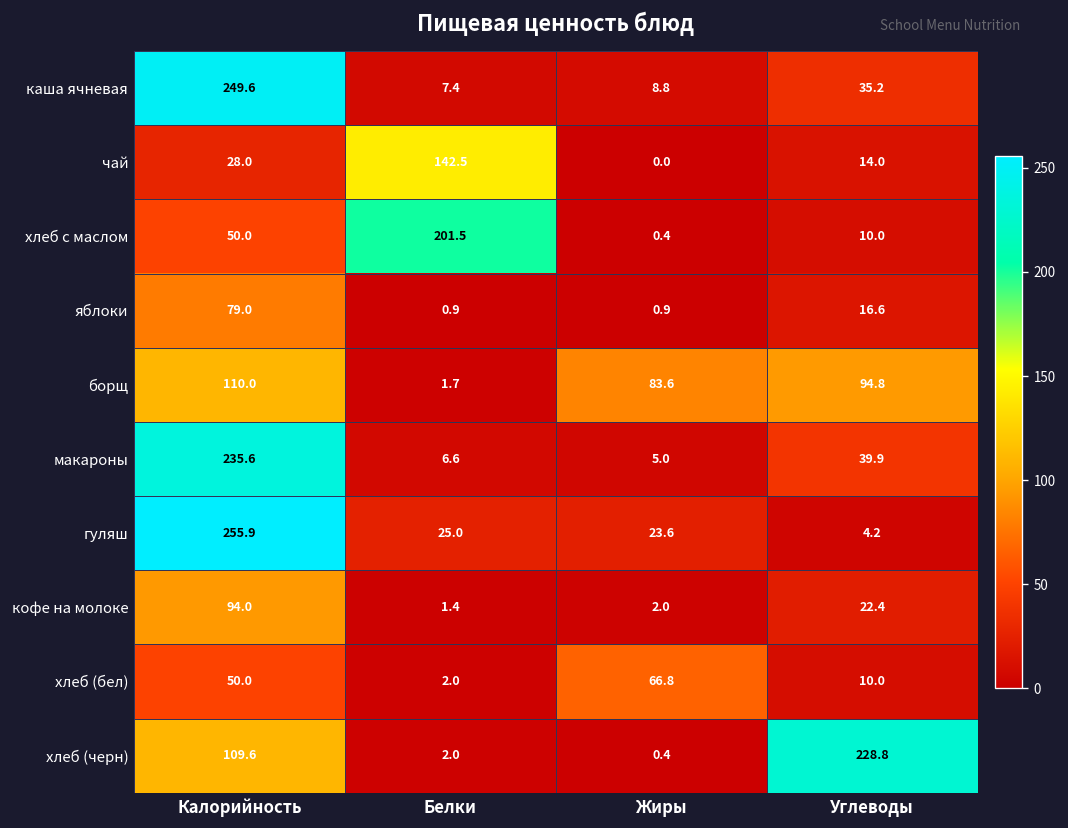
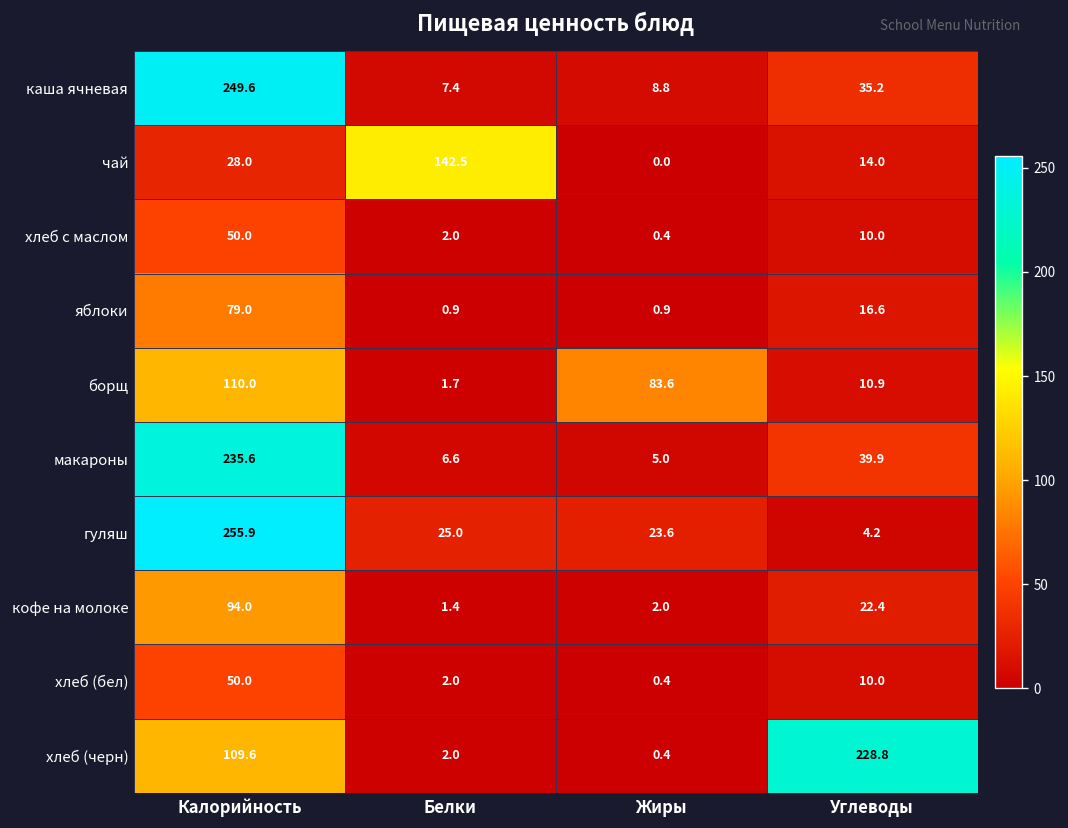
  {
    "каша ячневая": {
      "Калорийность": 249.6,
      "Белки": 7.4,
      "Жиры": 8.8,
      "Углеводы": 35.2
    },
    "чай": {
      "Калорийность": 28.0,
      "Белки": 142.5,
      "Жиры": 0.0,
      "Углеводы": 14.0
    },
    "хлеб с маслом": {
      "Калорийность": 50.0,
-     "Белки": 201.5,
+     "Белки": 2.0,
      "Жиры": 0.4,
      "Углеводы": 10.0
    },
    "яблоки": {
      "Калорийность": 79.0,
      "Белки": 0.9,
      "Жиры": 0.9,
      "Углеводы": 16.6
    },
    "борщ": {
      "Калорийность": 110.0,
      "Белки": 1.7,
      "Жиры": 83.6,
-     "Углеводы": 94.8
+     "Углеводы": 10.9
    },
    "макароны": {
      "Калорийность": 235.6,
      "Белки": 6.6,
      "Жиры": 5.0,
      "Углеводы": 39.9
    },
    "гуляш": {
      "Калорийность": 255.9,
      "Белки": 25.0,
      "Жиры": 23.6,
      "Углеводы": 4.2
    },
    "кофе на молоке": {
      "Калорийность": 94.0,
      "Белки": 1.4,
      "Жиры": 2.0,
      "Углеводы": 22.4
    },
    "хлеб (бел)": {
      "Калорийность": 50.0,
      "Белки": 2.0,
-     "Жиры": 66.8,
+     "Жиры": 0.4,
      "Углеводы": 10.0
    },
    "хлеб (черн)": {
      "Калорийность": 109.6,
      "Белки": 2.0,
      "Жиры": 0.4,
      "Углеводы": 228.8
    }
  }
